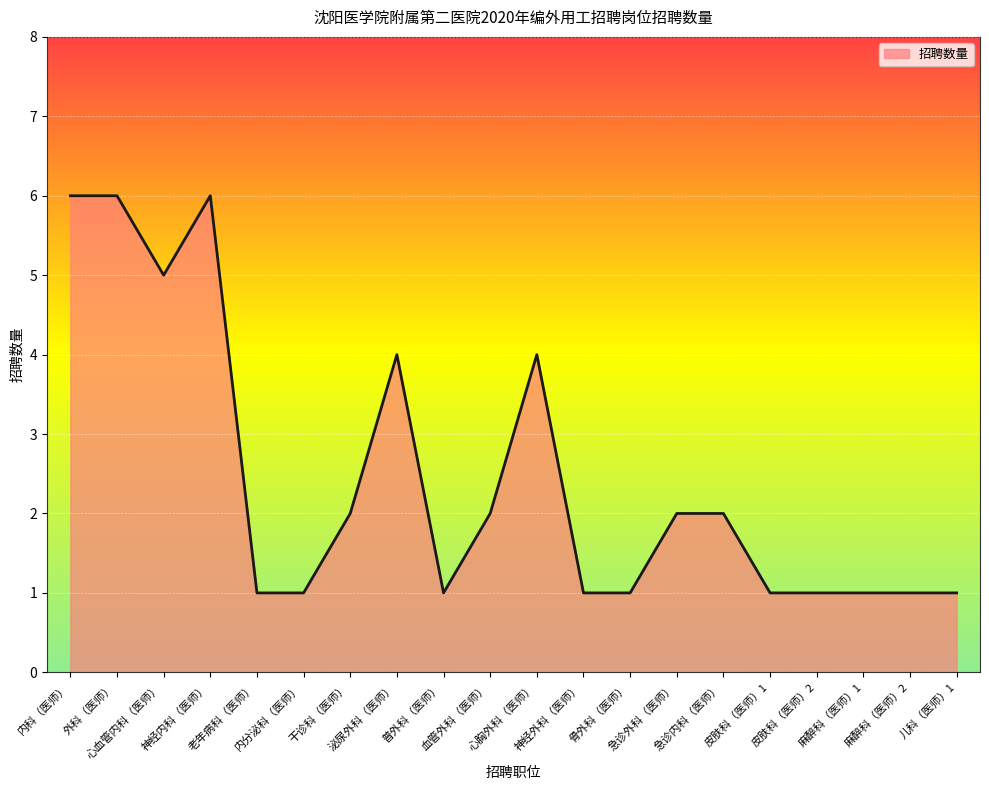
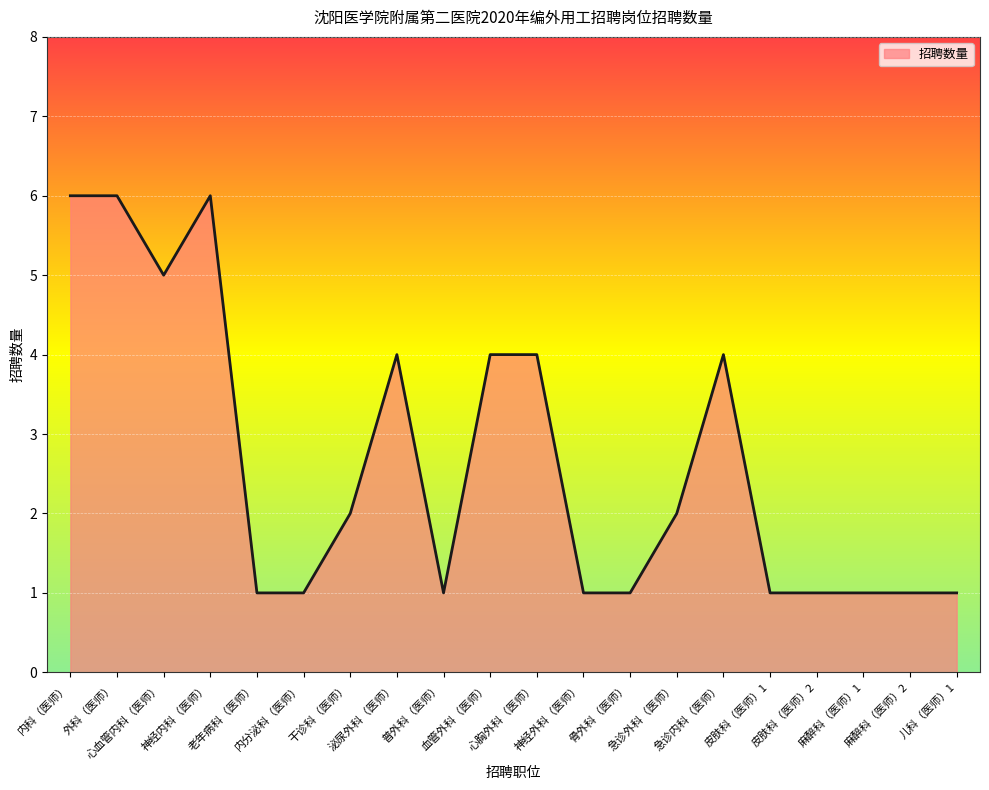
  {
    "内科（医师）": 6,
    "外科（医师）": 6,
    "心血管内科（医师）": 5,
    "神经内科（医师）": 6,
    "老年病科（医师）": 1,
    "内分泌科（医师）": 1,
    "干诊科（医师）": 2,
    "泌尿外科（医师）": 4,
    "普外科（医师）": 1,
-   "血管外科（医师）": 2,
+   "血管外科（医师）": 4,
    "心胸外科（医师）": 4,
    "神经外科（医师）": 1,
    "骨外科（医师）": 1,
    "急诊外科（医师）": 2,
-   "急诊内科（医师）": 2,
+   "急诊内科（医师）": 4,
    "皮肤科（医师）1": 1,
    "皮肤科（医师）2": 1,
    "麻醉科（医师）1": 1,
    "麻醉科（医师）2": 1,
    "儿科（医师）1": 1
  }
